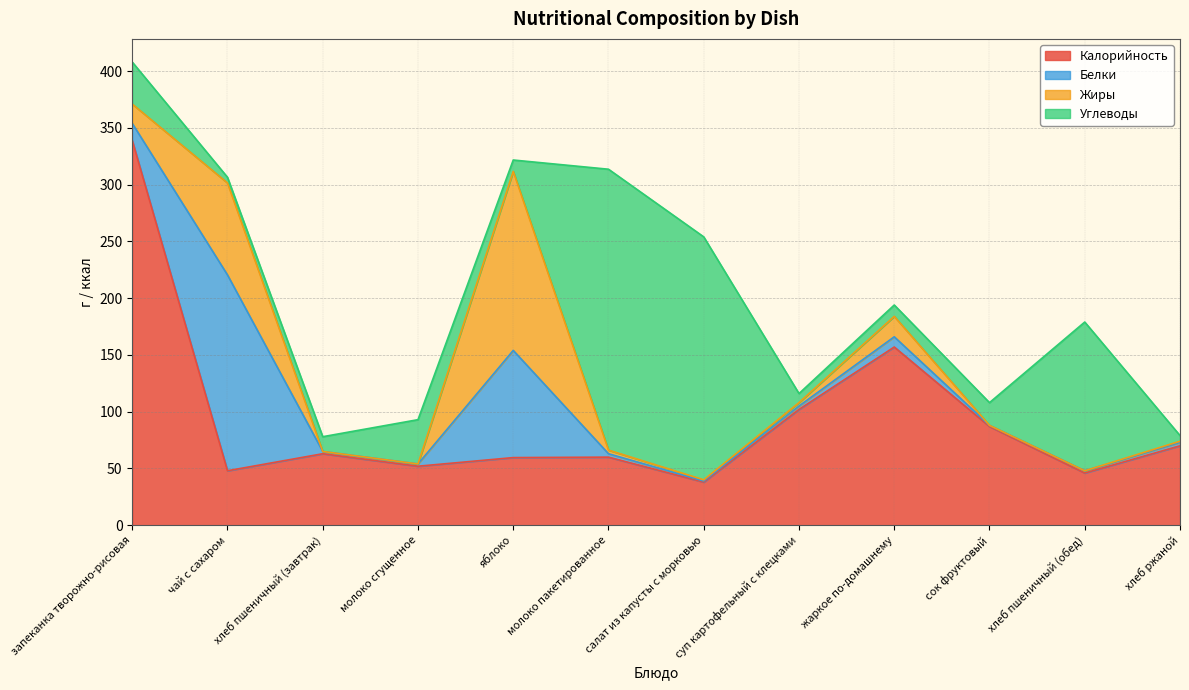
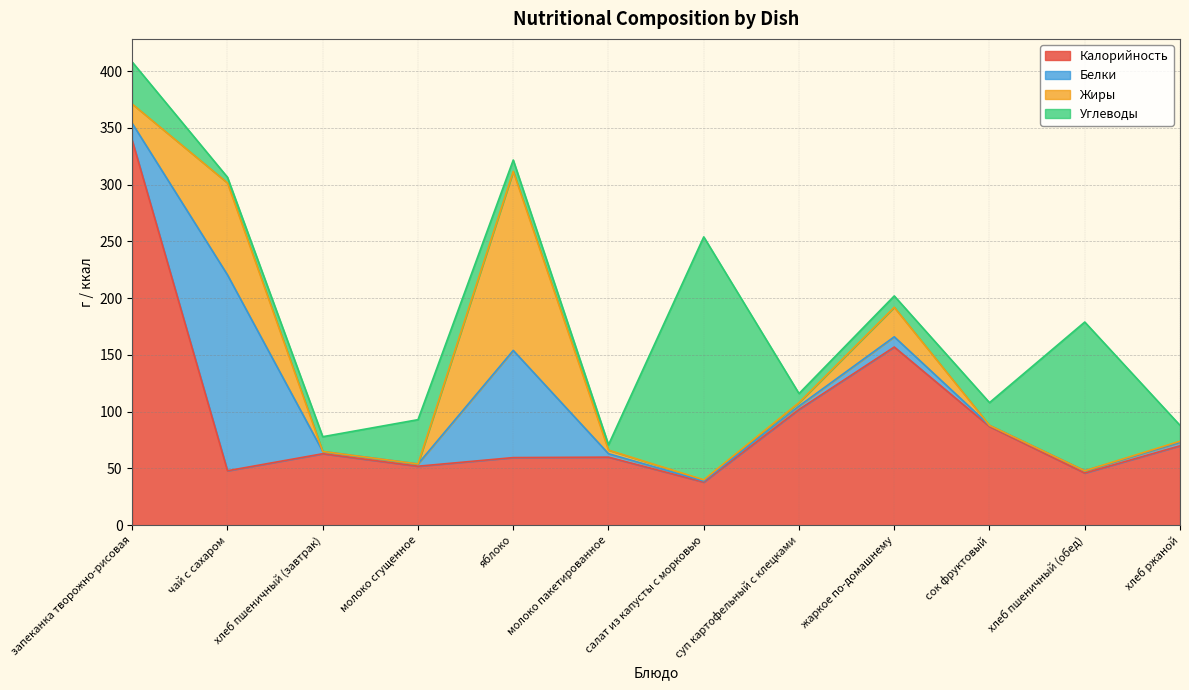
  {
    "Калорийность": {
      "запеканка творожно-рисовая": 339,
      "чай с сахаром": 48,
      "яблоко": 60,
      "молоко пакетированное": 60,
      "суп картофельный с клецками": 102,
      "жаркое по-домашнему": 157,
      "хлеб ржаной": 70
    },
    "Белки": {
      "запеканка творожно-рисовая": 15,
      "чай с сахаром": 173,
      "яблоко": 94,
      "молоко пакетированное": 3,
      "суп картофельный с клецками": 3,
      "жаркое по-домашнему": 9
    },
    "Жиры": {
      "запеканка творожно-рисовая": 17,
      "чай с сахаром": 81,
      "яблоко": 158,
      "молоко пакетированное": 3,
      "суп картофельный с клецками": 3,
-     "жаркое по-домашнему": 18
+     "жаркое по-домашнему": 26
    },
    "Углеводы": {
      "запеканка творожно-рисовая": 37,
      "чай с сахаром": 5,
      "хлеб пшеничный (завтрак)": 13,
      "молоко сгущенное": 39,
      "яблоко": 10,
-     "молоко пакетированное": 247,
+     "молоко пакетированное": 5,
      "салат из капусты с морковью": 214,
      "суп картофельный с клецками": 8,
      "жаркое по-домашнему": 10,
      "сок фруктовый": 20,
      "хлеб пшеничный (обед)": 131,
-     "хлеб ржаной": 5
+     "хлеб ржаной": 14
    }
  }
